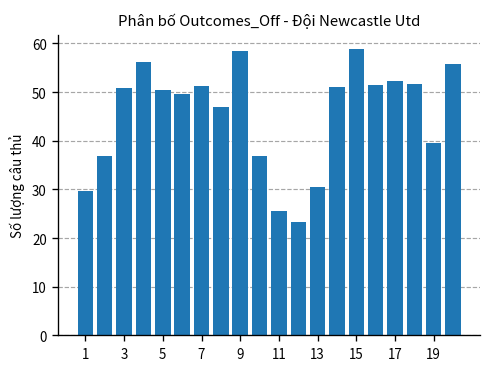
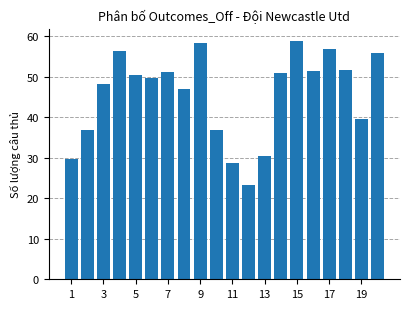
  {
    "1": 30,
-   "3": 51,
+   "3": 48,
    "5": 50,
    "7": 51,
    "9": 58,
-   "11": 26,
+   "11": 29,
    "13": 31,
    "15": 59,
-   "17": 52,
+   "17": 57,
    "19": 40
  }
